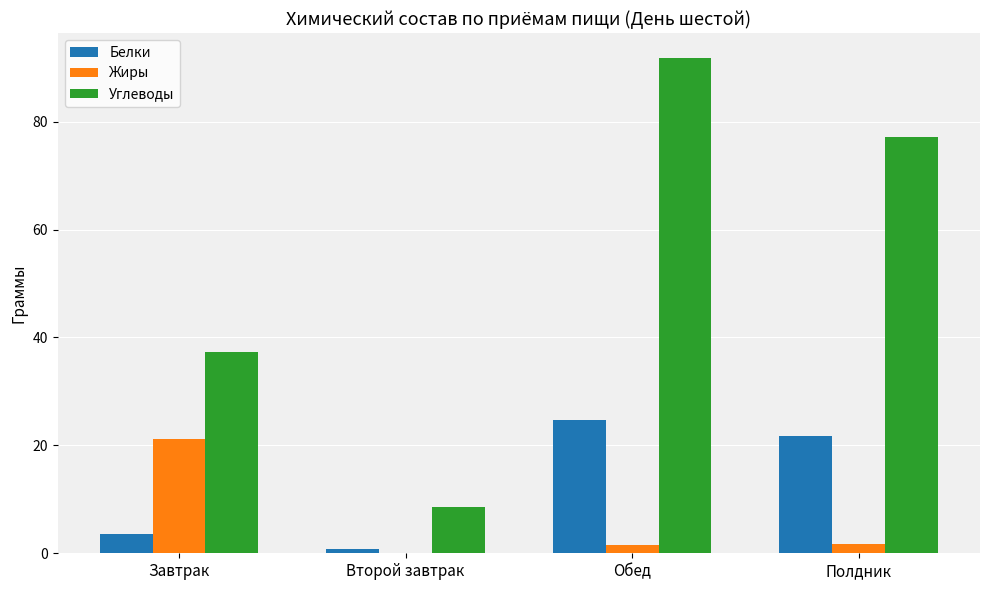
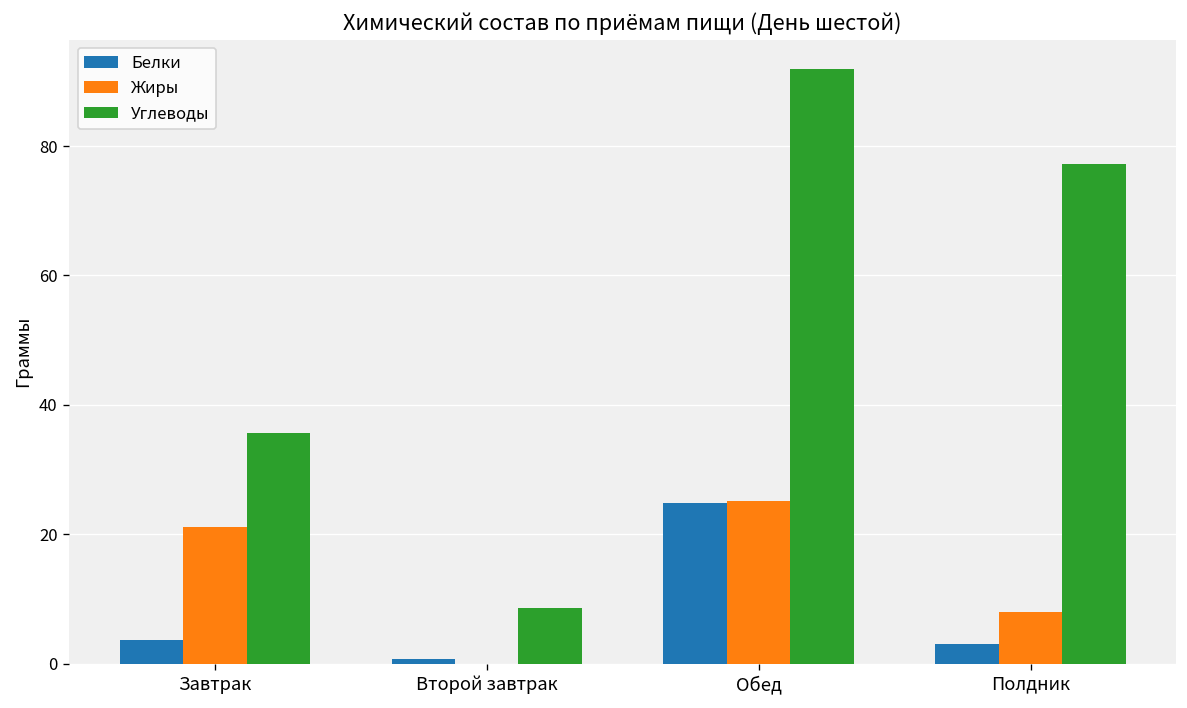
  {
    "Белки": {
      "Завтрак": 4,
      "Второй завтрак": 1,
      "Обед": 25,
-     "Полдник": 22
+     "Полдник": 3
    },
    "Жиры": {
      "Завтрак": 21,
      "Второй завтрак": 0,
-     "Обед": 2,
-     "Полдник": 2
+     "Обед": 25,
+     "Полдник": 8
    },
    "Углеводы": {
-     "Завтрак": 37,
+     "Завтрак": 36,
      "Второй завтрак": 9,
      "Обед": 92,
      "Полдник": 77
    }
  }
